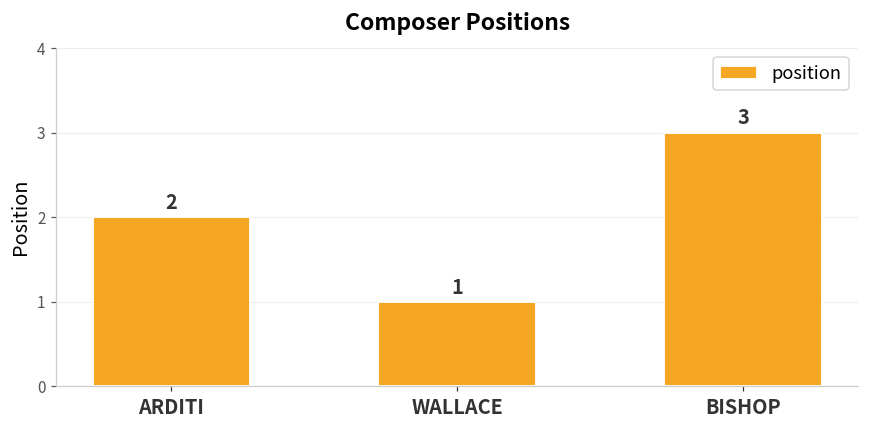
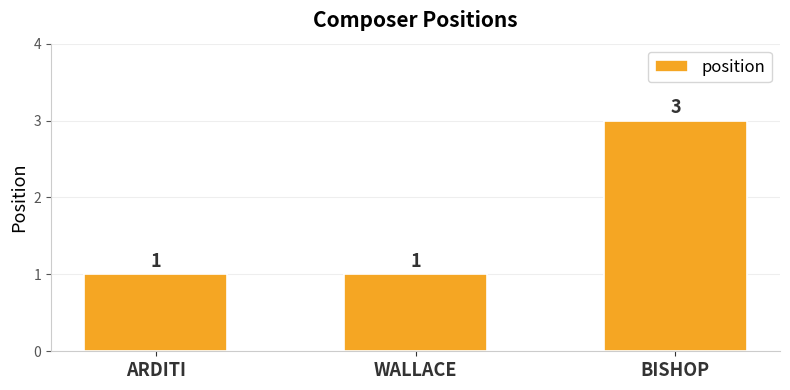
  {
-   "ARDITI": 2,
+   "ARDITI": 1,
    "WALLACE": 1,
    "BISHOP": 3
  }
